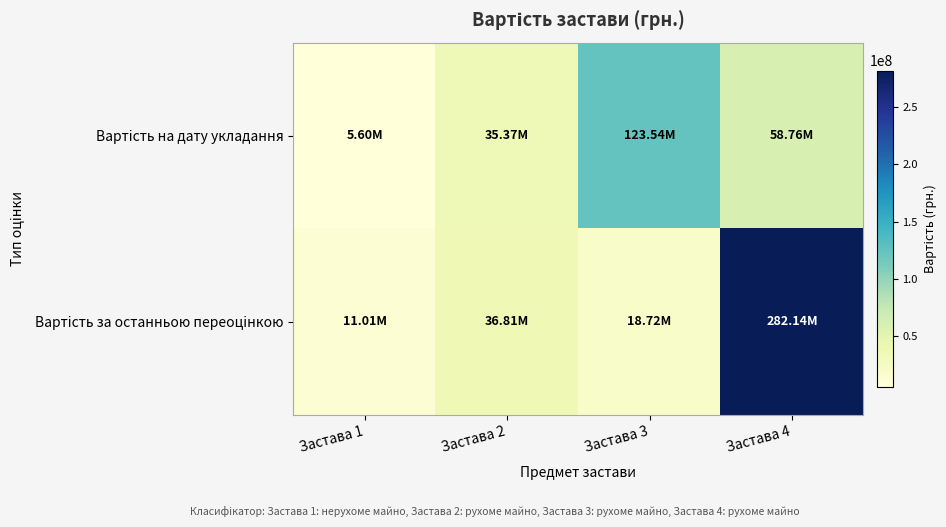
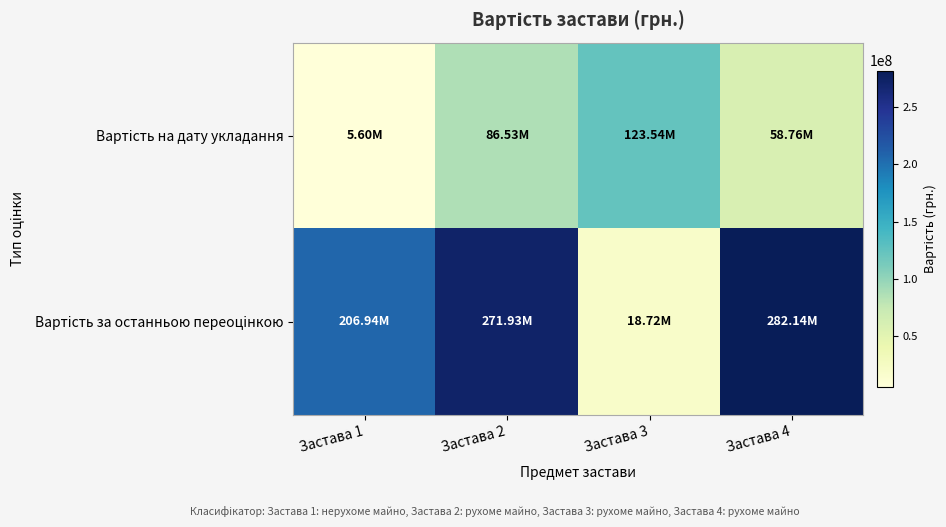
  {
    "Вартість на дату укладання": {
      "Застава 1": "5.60M",
-     "Застава 2": "35.37M",
+     "Застава 2": "86.53M",
      "Застава 3": "123.54M",
      "Застава 4": "58.76M"
    },
    "Вартість за останньою переоцінкою": {
-     "Застава 1": "11.01M",
-     "Застава 2": "36.81M",
+     "Застава 1": "206.94M",
+     "Застава 2": "271.93M",
      "Застава 3": "18.72M",
      "Застава 4": "282.14M"
    }
  }
